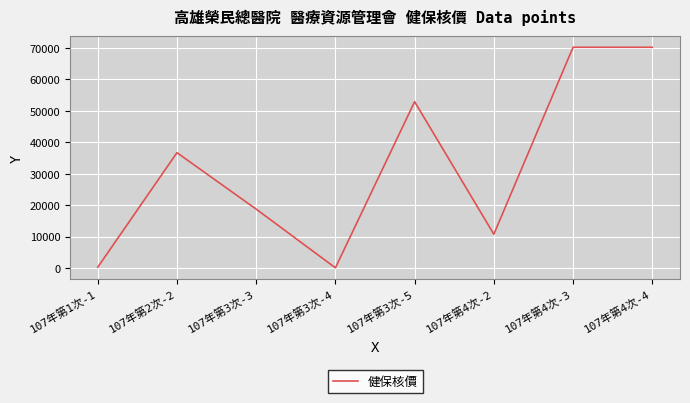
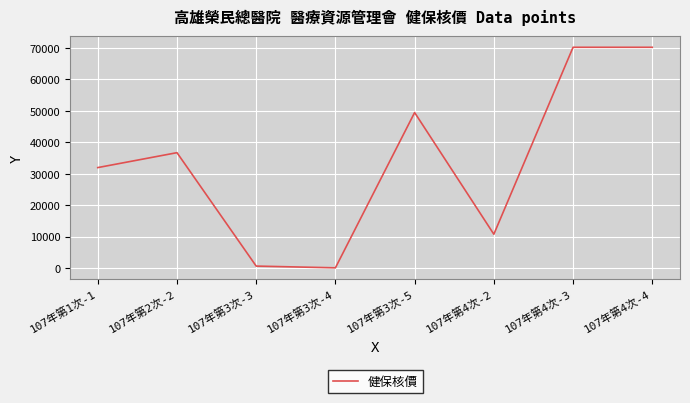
  {
-   "107年第1次-1": 0,
+   "107年第1次-1": 32000,
    "107年第2次-2": 37000,
-   "107年第3次-3": 19000,
+   "107年第3次-3": 1000,
    "107年第3次-4": 0,
-   "107年第3次-5": 53000,
+   "107年第3次-5": 49000,
    "107年第4次-2": 11000,
    "107年第4次-3": 70000,
    "107年第4次-4": 70000
  }
